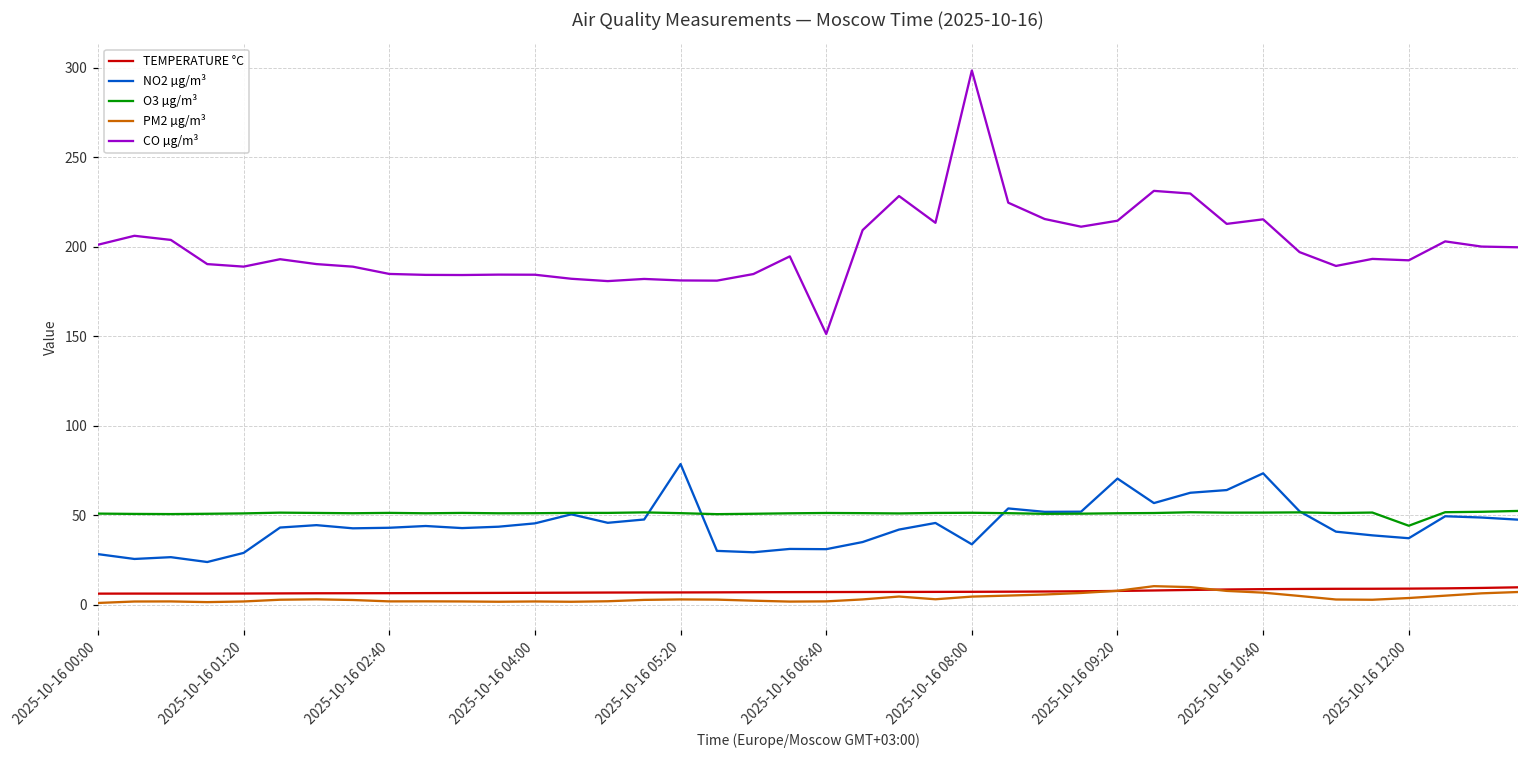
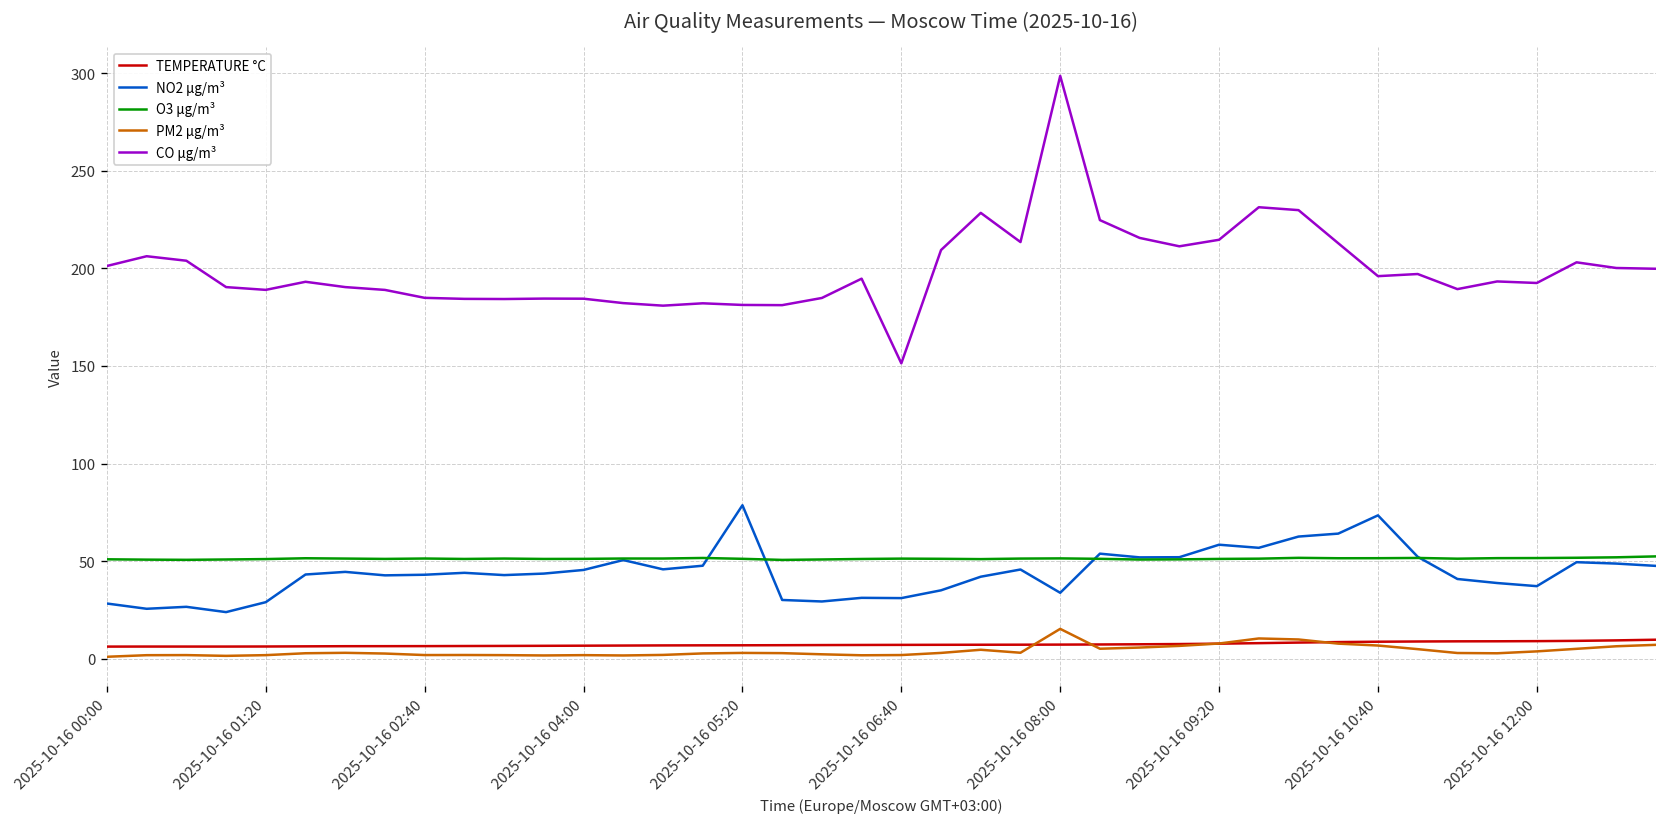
  {
    "TEMPERATURE °C": {
      "2025-10-16 00:00": 6,
      "2025-10-16 01:20": 6,
      "2025-10-16 02:40": 7,
      "2025-10-16 04:00": 7,
      "2025-10-16 05:20": 7,
      "2025-10-16 06:40": 7,
      "2025-10-16 08:00": 7,
      "2025-10-16 10:40": 9,
      "2025-10-16 12:00": 9
    },
    "NO2 µg/m³": {
      "2025-10-16 00:00": 28,
      "2025-10-16 01:20": 29,
      "2025-10-16 02:40": 43,
      "2025-10-16 04:00": 46,
      "2025-10-16 05:20": 79,
      "2025-10-16 06:40": 31,
      "2025-10-16 08:00": 34,
-     "2025-10-16 09:20": 71,
+     "2025-10-16 09:20": 58,
      "2025-10-16 10:40": 73,
      "2025-10-16 12:00": 37
    },
    "O3 µg/m³": {
      "2025-10-16 00:00": 51,
      "2025-10-16 01:20": 51,
      "2025-10-16 02:40": 51,
      "2025-10-16 04:00": 51,
      "2025-10-16 05:20": 51,
      "2025-10-16 06:40": 51,
      "2025-10-16 08:00": 51,
      "2025-10-16 09:20": 51,
      "2025-10-16 10:40": 52,
-     "2025-10-16 12:00": 44
+     "2025-10-16 12:00": 52
    },
    "PM2 µg/m³": {
      "2025-10-16 00:00": 1,
      "2025-10-16 01:20": 2,
      "2025-10-16 02:40": 2,
      "2025-10-16 04:00": 2,
      "2025-10-16 05:20": 3,
      "2025-10-16 06:40": 2,
-     "2025-10-16 08:00": 5,
+     "2025-10-16 08:00": 15,
      "2025-10-16 10:40": 7,
      "2025-10-16 12:00": 4
    },
    "CO µg/m³": {
      "2025-10-16 00:00": 201,
      "2025-10-16 01:20": 189,
      "2025-10-16 02:40": 185,
      "2025-10-16 04:00": 184,
      "2025-10-16 05:20": 181,
      "2025-10-16 06:40": 151,
      "2025-10-16 08:00": 299,
      "2025-10-16 09:20": 215,
-     "2025-10-16 10:40": 215,
+     "2025-10-16 10:40": 196,
      "2025-10-16 12:00": 193
    }
  }
